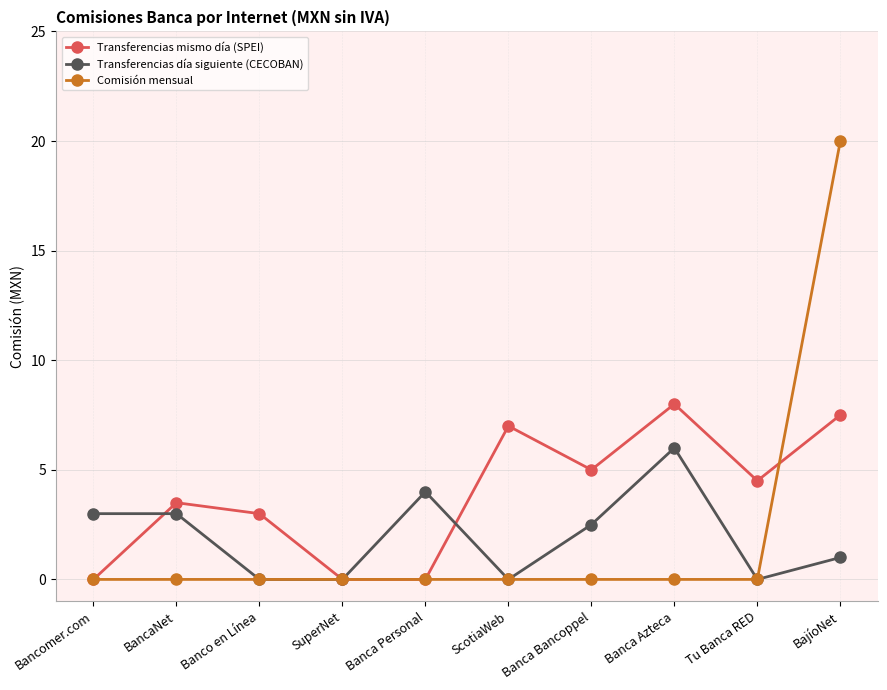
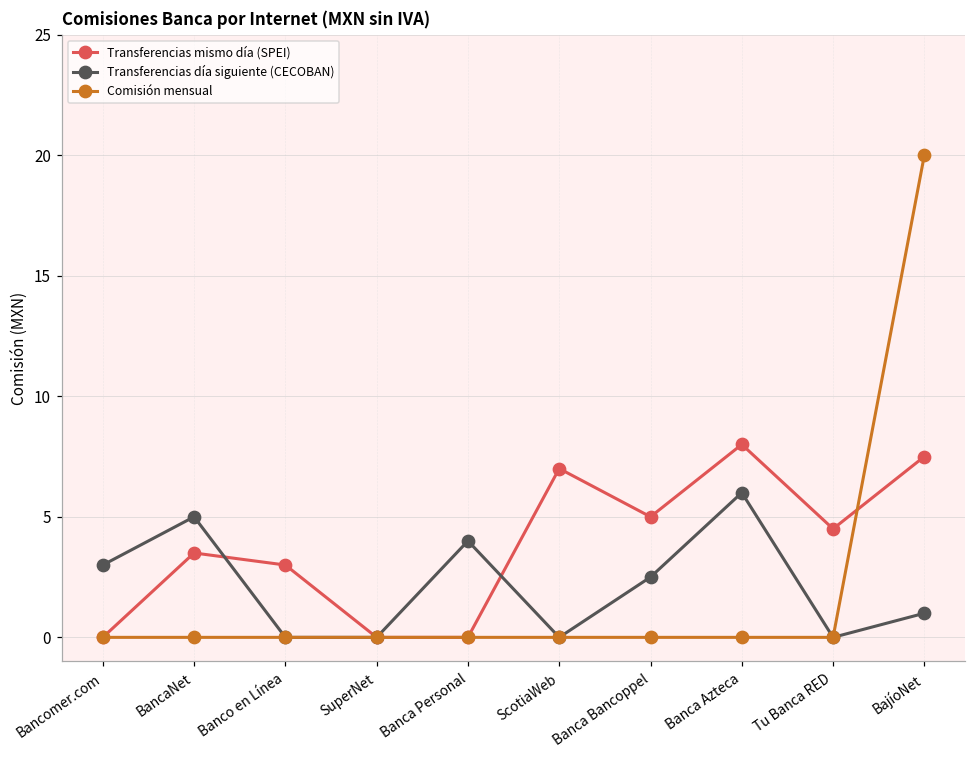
  {
    "Transferencias mismo día (SPEI)": {
      "BancaNet": 3.5,
      "Banco en Línea": 3,
      "ScotiaWeb": 7,
      "Banca Bancoppel": 5,
      "Banca Azteca": 8,
      "Tu Banca RED": 4.5,
      "BajíoNet": 7.5
    },
    "Transferencias día siguiente (CECOBAN)": {
      "Bancomer.com": 3,
-     "BancaNet": 3,
+     "BancaNet": 5,
      "Banca Personal": 4,
      "Banca Bancoppel": 2.5,
      "Banca Azteca": 6,
      "BajíoNet": 1
    },
    "Comisión mensual": {
      "BancaNet": 0,
      "Banca Bancoppel": 0,
      "Banca Azteca": 0,
      "BajíoNet": 20
    }
  }
